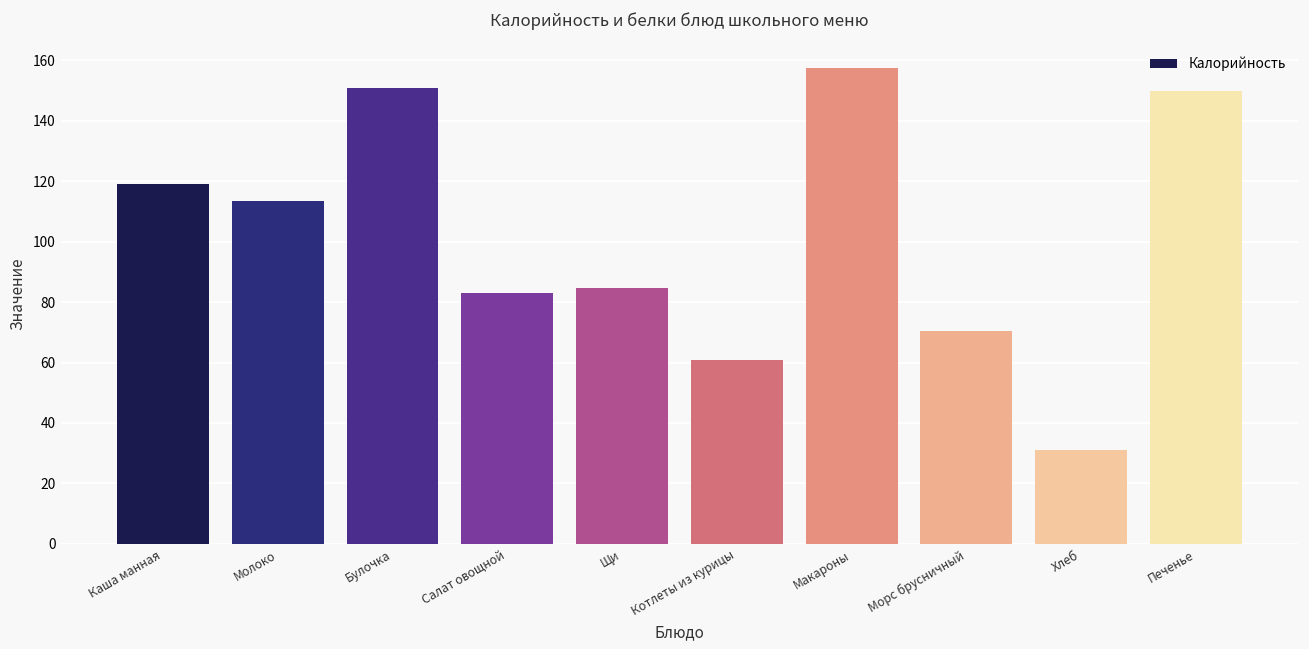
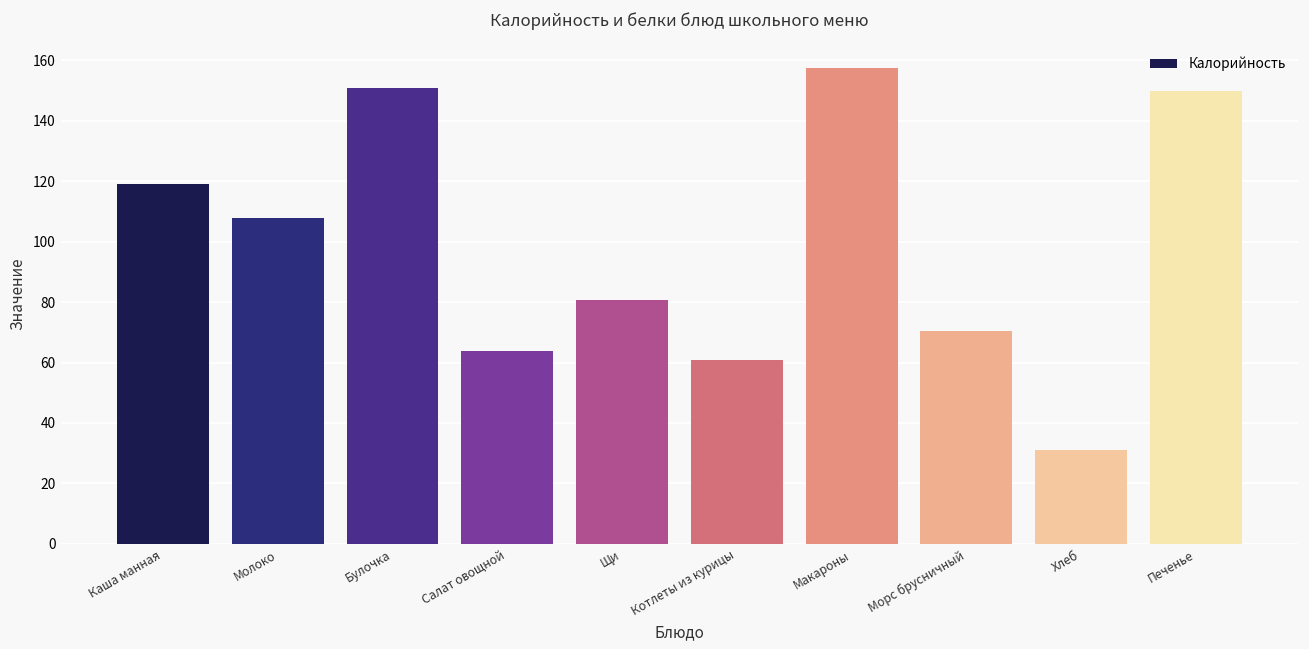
  {
    "Каша манная": 119,
-   "Молоко": 114,
+   "Молоко": 108,
    "Булочка": 151,
-   "Салат овощной": 83,
-   "Щи": 85,
+   "Салат овощной": 64,
+   "Щи": 81,
    "Котлеты из курицы": 61,
    "Макароны": 157,
    "Морс брусничный": 70,
    "Хлеб": 31,
    "Печенье": 150
  }
